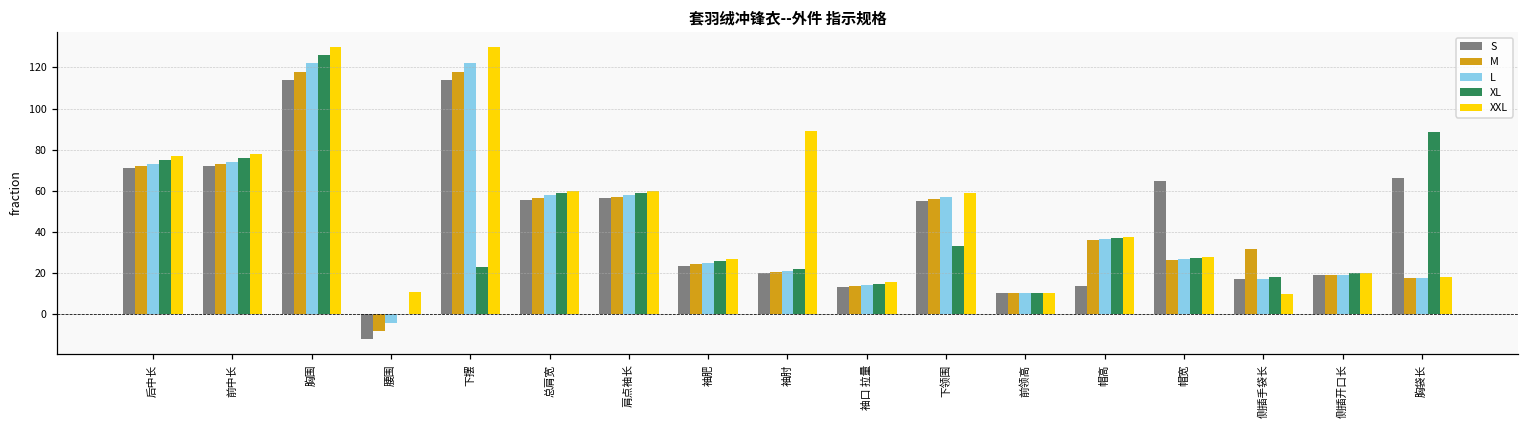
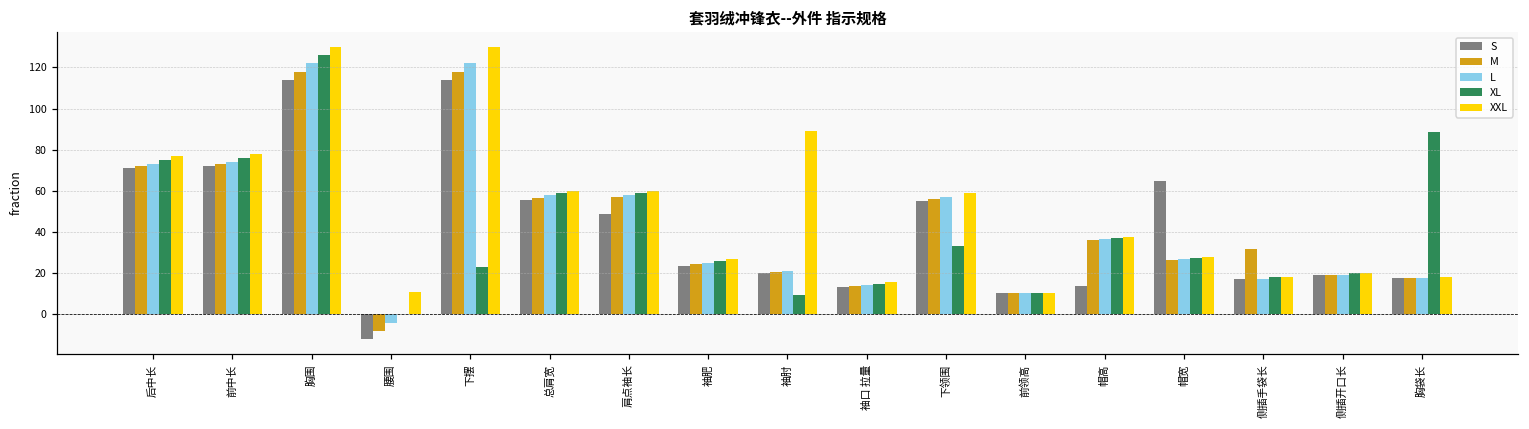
  {
    "S": {
      "后中长": 71,
      "前中长": 72,
      "胸围": 114,
      "腰围": -12,
      "下摆": 114,
      "总肩宽": 55,
-     "肩点袖长": 57,
+     "肩点袖长": 49,
      "袖肥": 24,
      "袖肘": 20,
      "袖口 拉量": 14,
      "下领围": 55,
      "前领高": 11,
      "帽高": 14,
      "帽宽": 65,
      "侧插手袋长": 17,
      "侧插开口长": 19,
-     "胸袋长": 66
+     "胸袋长": 18
    },
    "M": {
      "后中长": 72,
      "前中长": 73,
      "胸围": 118,
      "腰围": -8,
      "下摆": 118,
      "总肩宽": 57,
      "肩点袖长": 57,
      "袖肥": 24,
      "袖肘": 21,
      "袖口 拉量": 14,
      "下领围": 56,
      "前领高": 11,
      "帽高": 36,
      "帽宽": 27,
      "侧插手袋长": 32,
      "侧插开口长": 19,
      "胸袋长": 18
    },
    "L": {
      "后中长": 73,
      "前中长": 74,
      "胸围": 122,
      "腰围": -4,
      "下摆": 122,
      "总肩宽": 58,
      "肩点袖长": 58,
      "袖肥": 25,
      "袖肘": 21,
      "袖口 拉量": 15,
      "下领围": 57,
      "前领高": 11,
      "帽高": 37,
      "帽宽": 27,
      "侧插手袋长": 17,
      "侧插开口长": 19,
      "胸袋长": 18
    },
    "XL": {
      "后中长": 75,
      "前中长": 76,
      "胸围": 126,
      "腰围": 0,
      "下摆": 23,
      "总肩宽": 59,
      "肩点袖长": 59,
      "袖肥": 26,
-     "袖肘": 22,
+     "袖肘": 10,
      "袖口 拉量": 15,
      "下领围": 33,
      "前领高": 11,
      "帽高": 37,
      "帽宽": 28,
      "侧插手袋长": 18,
      "侧插开口长": 20,
      "胸袋长": 89
    },
    "XXL": {
      "后中长": 77,
      "前中长": 78,
      "胸围": 130,
      "腰围": 11,
      "下摆": 130,
      "总肩宽": 60,
      "肩点袖长": 60,
      "袖肥": 27,
      "袖肘": 89,
      "袖口 拉量": 16,
      "下领围": 59,
      "前领高": 11,
      "帽高": 38,
      "帽宽": 28,
-     "侧插手袋长": 10,
+     "侧插手袋长": 18,
      "侧插开口长": 20,
      "胸袋长": 18
    }
  }
